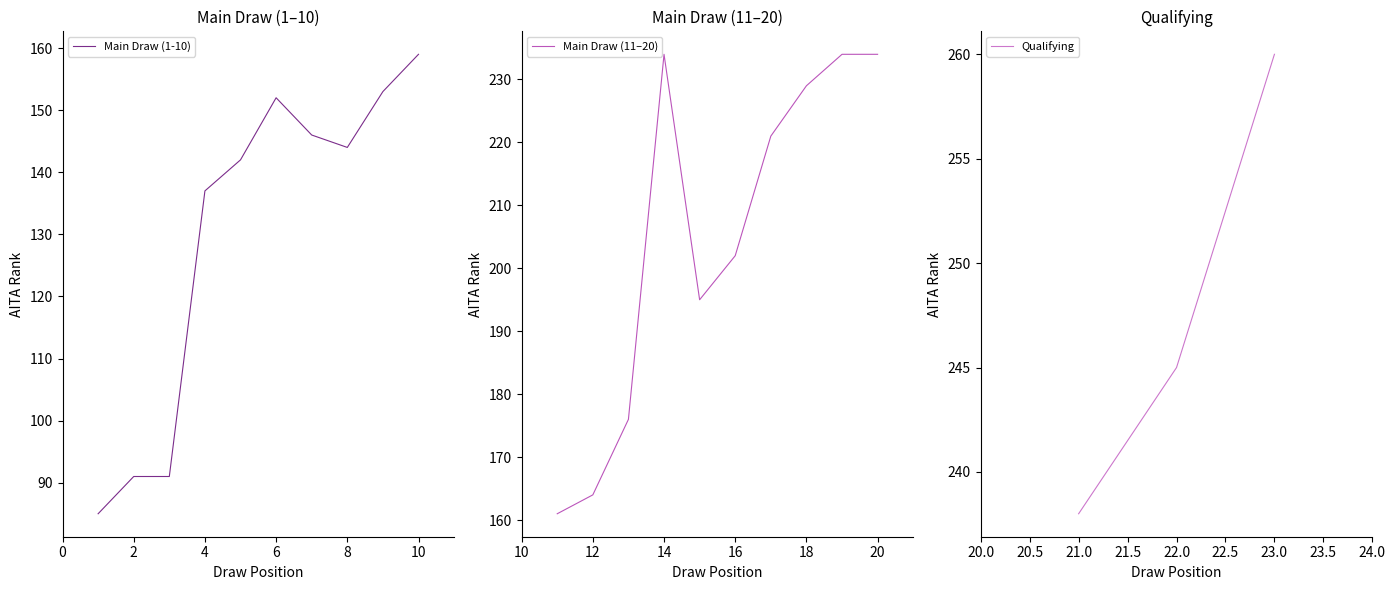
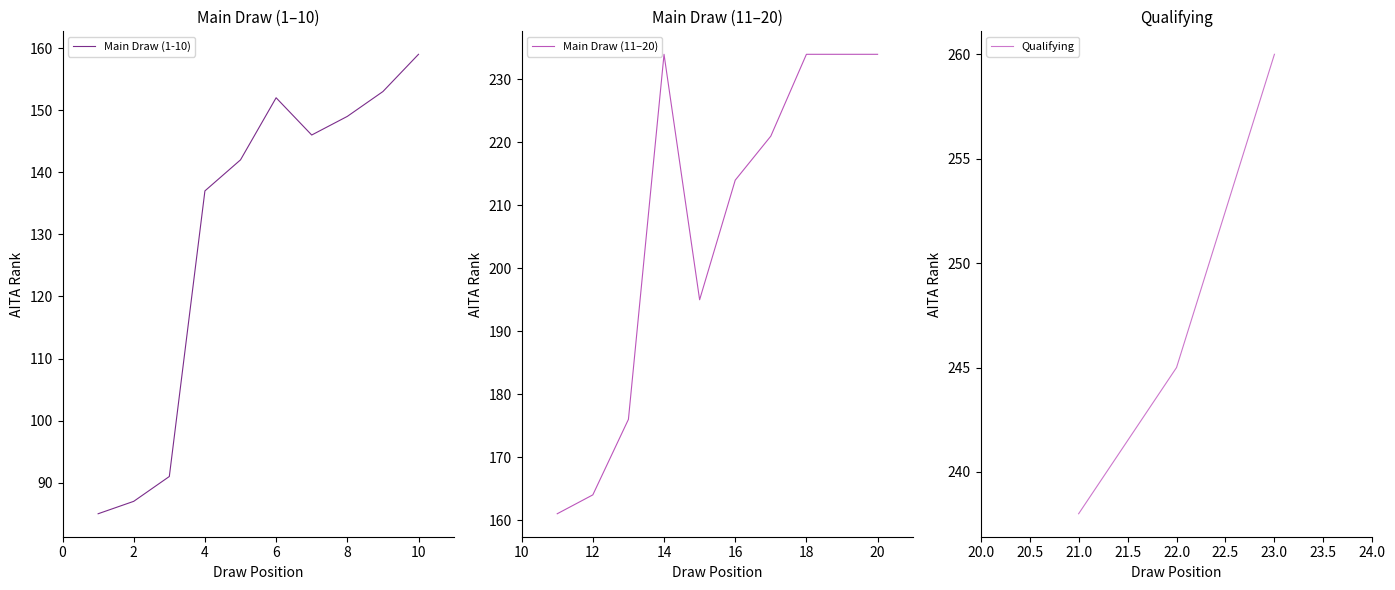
  {
    "Main Draw (1–10)": {
-     "2": 91,
+     "2": 87,
      "4": 137,
      "6": 152,
-     "8": 144,
+     "8": 149,
      "10": 159
    },
    "Main Draw (11–20)": {
      "12": 164,
      "14": 234,
-     "16": 202,
-     "18": 229,
+     "16": 214,
+     "18": 234,
      "20": 234
    },
    "Qualifying": {
      "21.0": 238.0,
      "22.0": 245.0,
      "23.0": 260.0
    }
  }
